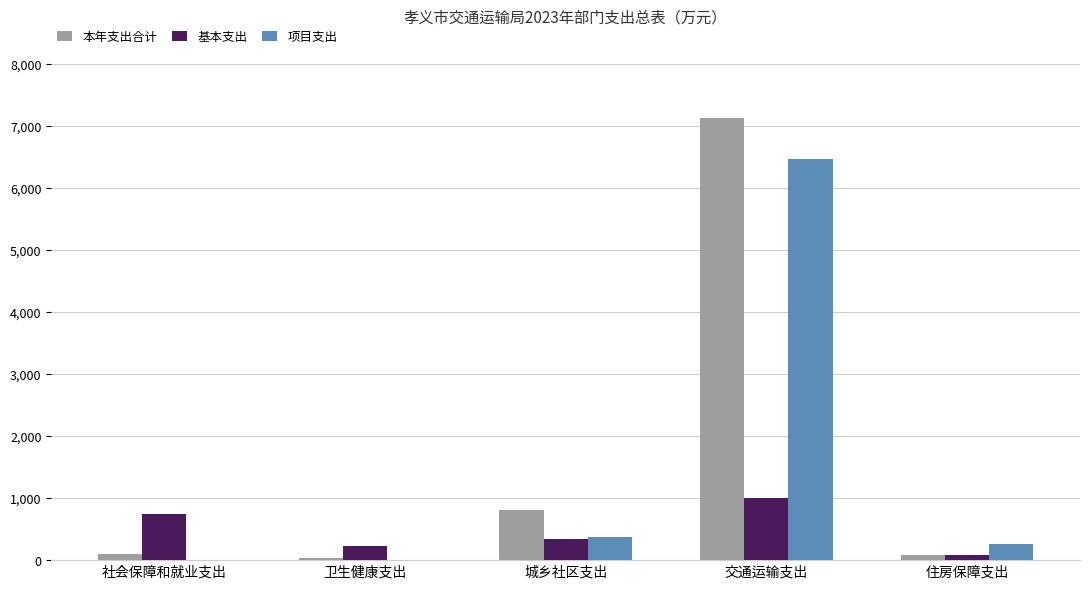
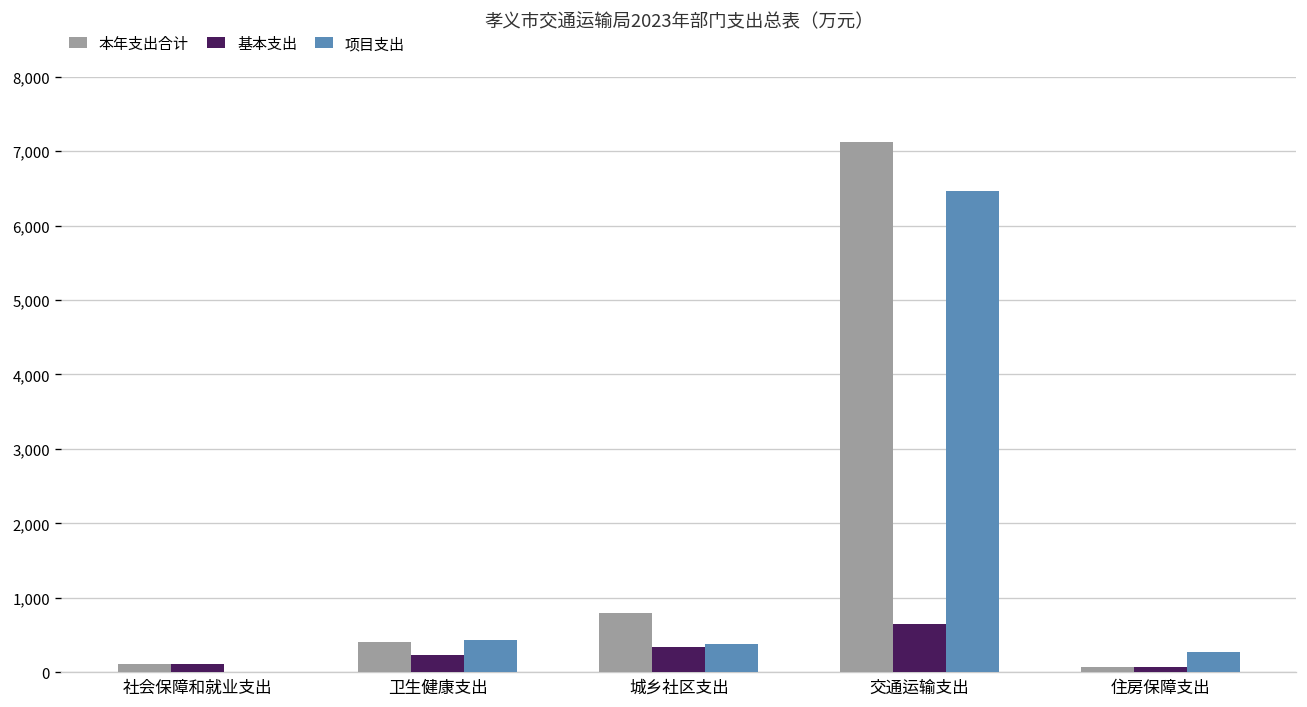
  {
    "本年支出合计": {
      "社会保障和就业支出": "100",
-     "卫生健康支出": "0",
+     "卫生健康支出": "400",
      "城乡社区支出": "800",
      "交通运输支出": "7,100",
      "住房保障支出": "100"
    },
    "基本支出": {
-     "社会保障和就业支出": "700",
+     "社会保障和就业支出": "100",
      "卫生健康支出": "200",
      "城乡社区支出": "300",
-     "交通运输支出": "1,000",
+     "交通运输支出": "700",
      "住房保障支出": "100"
    },
    "项目支出": {
      "社会保障和就业支出": "0",
-     "卫生健康支出": "0",
+     "卫生健康支出": "400",
      "城乡社区支出": "400",
      "交通运输支出": "6,500",
      "住房保障支出": "300"
    }
  }
